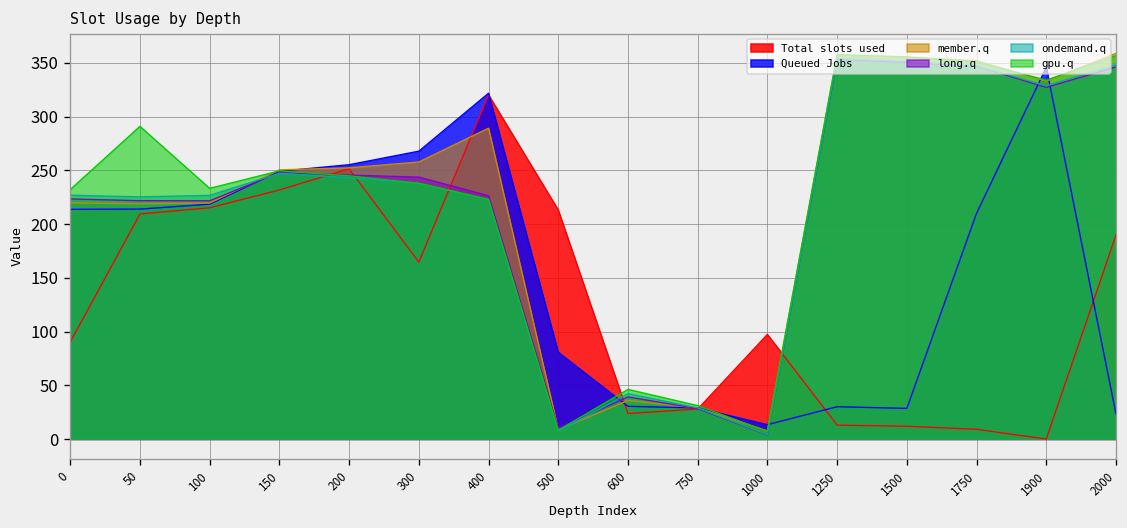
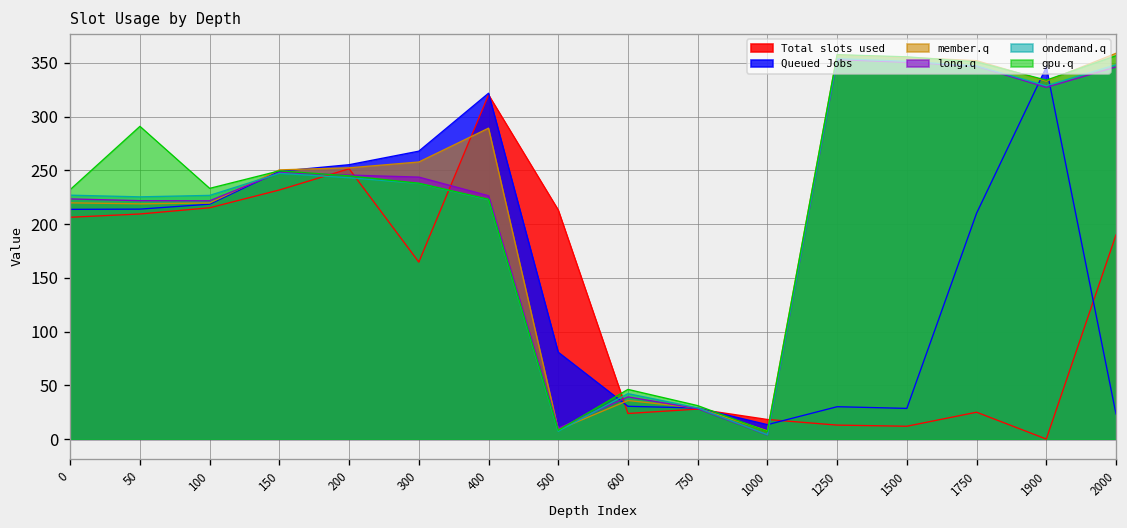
  {
    "Total slots used": {
-     "0": 90,
+     "0": 210,
      "50": 210,
      "100": 220,
      "150": 230,
      "300": 160,
      "500": 210,
      "600": 20,
-     "1000": 100,
+     "1000": 20,
      "1250": 10,
      "1500": 10,
-     "1750": 10,
+     "1750": 30,
      "1900": 0,
      "2000": 190
    },
    "Queued Jobs": {
      "0": 210,
      "50": 210,
      "200": 260,
      "300": 270,
      "500": 80,
      "600": 30,
      "1000": 10,
      "1250": 30,
      "1500": 30,
      "1750": 210,
      "2000": 20
    },
    "member.q": {
      "0": 220,
      "50": 220,
      "300": 260,
      "400": 290,
      "600": 40
    },
    "long.q": {
      "0": 220,
      "50": 220,
      "300": 240,
      "400": 230,
      "600": 40
    },
    "ondemand.q": {
      "0": 230,
      "50": 230,
      "100": 230,
      "600": 40
    },
    "gpu.q": {
      "0": 230,
      "50": 290,
      "100": 230,
      "600": 50
    }
  }
